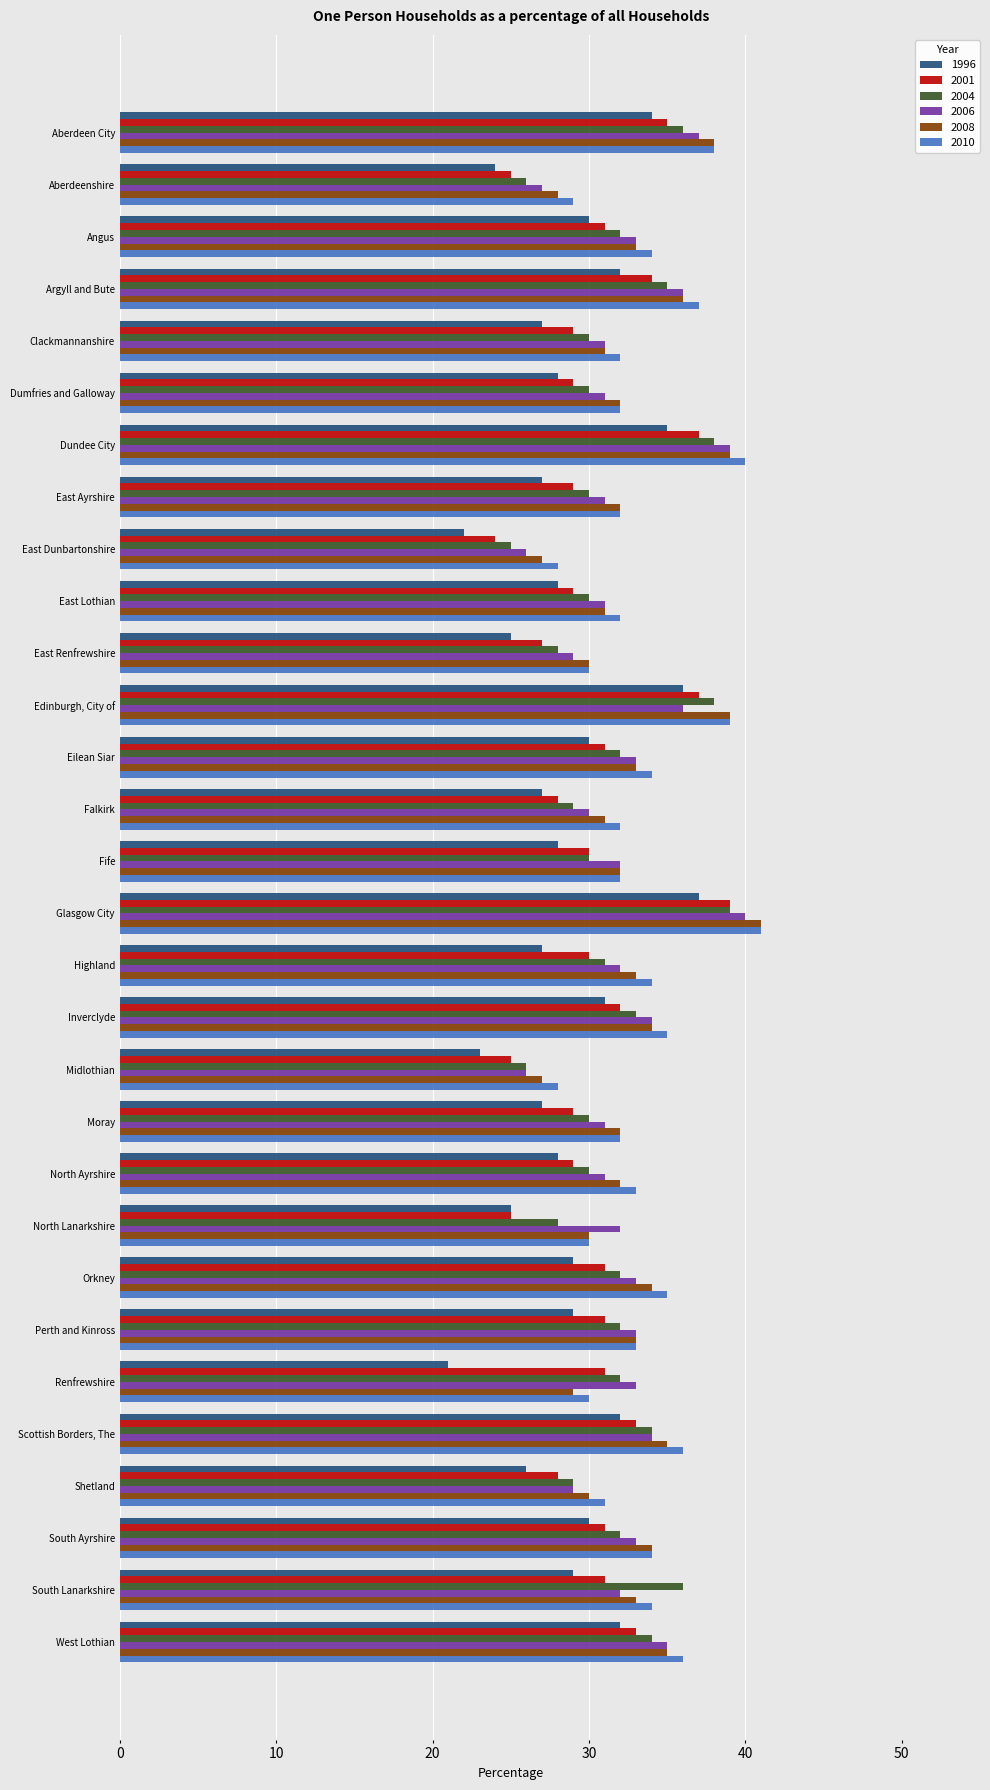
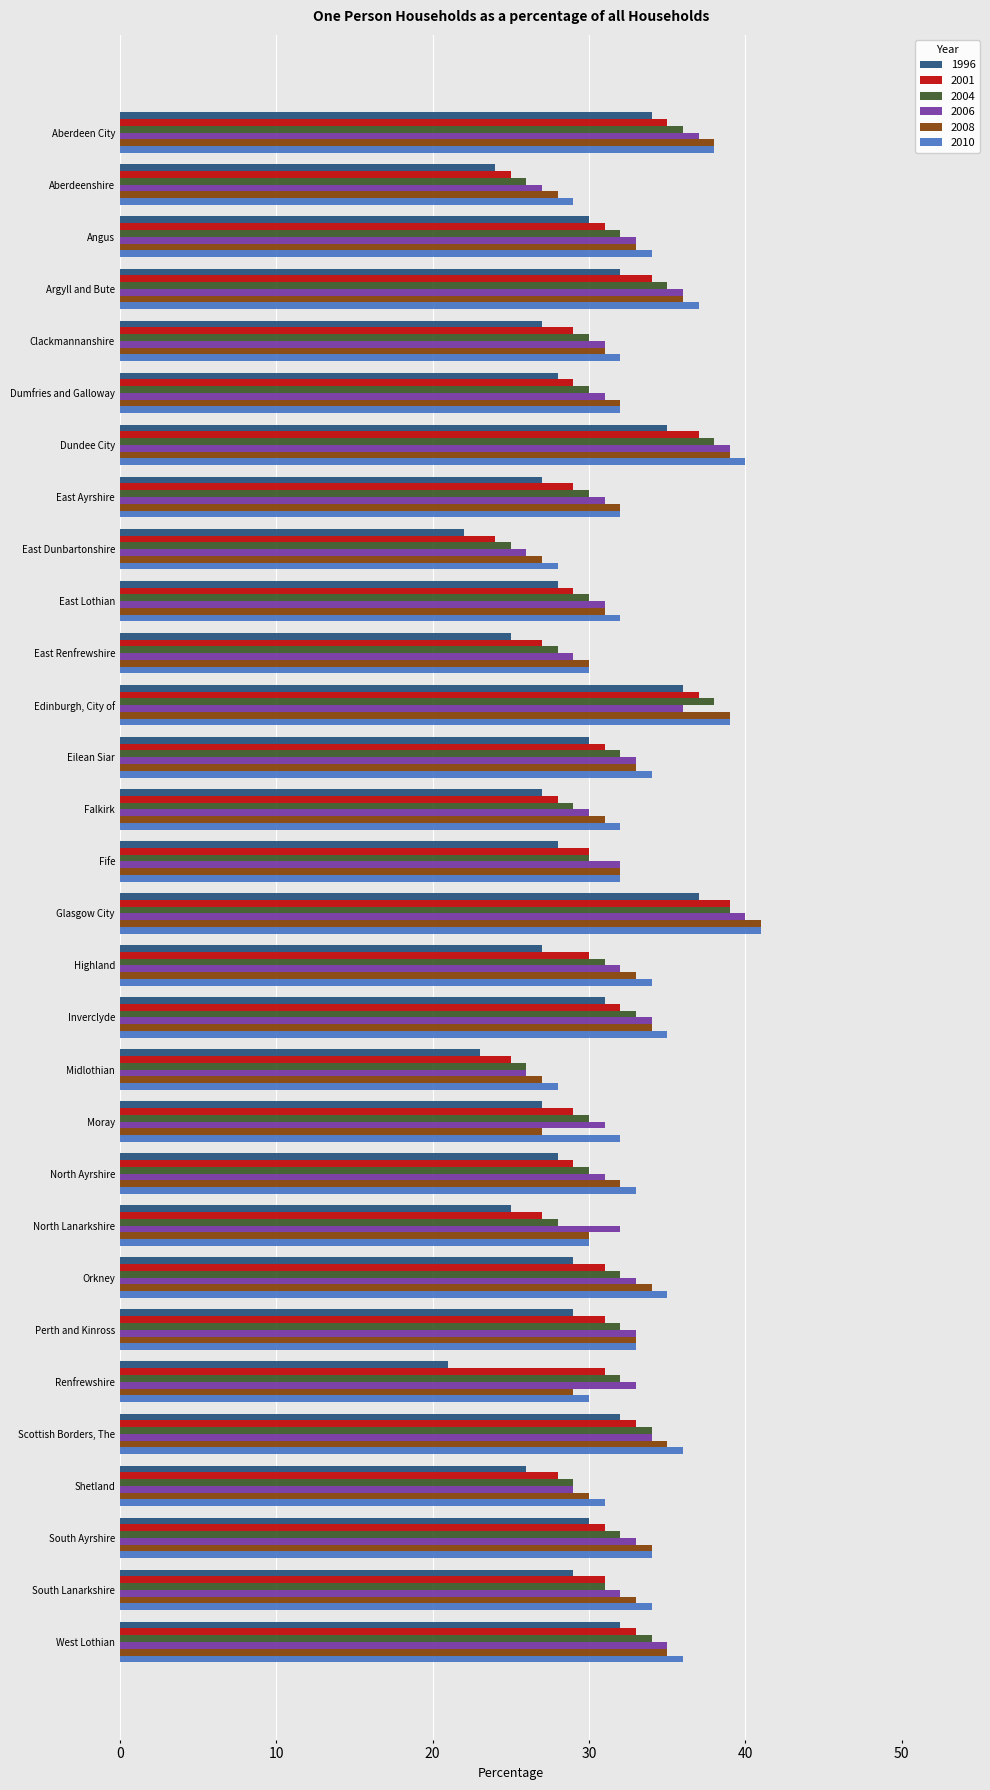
  {
    "1996": {
      "Aberdeen City": 34,
      "Aberdeenshire": 24,
      "Angus": 30,
      "Argyll and Bute": 32,
      "Clackmannanshire": 27,
      "Dumfries and Galloway": 28,
      "Dundee City": 35,
      "East Ayrshire": 27,
      "East Dunbartonshire": 22,
      "East Lothian": 28,
      "East Renfrewshire": 25,
      "Edinburgh, City of": 36,
      "Eilean Siar": 30,
      "Falkirk": 27,
      "Fife": 28,
      "Glasgow City": 37,
      "Highland": 27,
      "Inverclyde": 31,
      "Midlothian": 23,
      "Moray": 27,
      "North Ayrshire": 28,
      "North Lanarkshire": 25,
      "Orkney": 29,
      "Perth and Kinross": 29,
      "Renfrewshire": 21,
      "Scottish Borders, The": 32,
      "Shetland": 26,
      "South Ayrshire": 30,
      "South Lanarkshire": 29,
      "West Lothian": 32
    },
    "2001": {
      "Aberdeen City": 35,
      "Aberdeenshire": 25,
      "Angus": 31,
      "Argyll and Bute": 34,
      "Clackmannanshire": 29,
      "Dumfries and Galloway": 29,
      "Dundee City": 37,
      "East Ayrshire": 29,
      "East Dunbartonshire": 24,
      "East Lothian": 29,
      "East Renfrewshire": 27,
      "Edinburgh, City of": 37,
      "Eilean Siar": 31,
      "Falkirk": 28,
      "Fife": 30,
      "Glasgow City": 39,
      "Highland": 30,
      "Inverclyde": 32,
      "Midlothian": 25,
      "Moray": 29,
      "North Ayrshire": 29,
-     "North Lanarkshire": 25,
+     "North Lanarkshire": 27,
      "Orkney": 31,
      "Perth and Kinross": 31,
      "Renfrewshire": 31,
      "Scottish Borders, The": 33,
      "Shetland": 28,
      "South Ayrshire": 31,
      "South Lanarkshire": 31,
      "West Lothian": 33
    },
    "2004": {
      "Aberdeen City": 36,
      "Aberdeenshire": 26,
      "Angus": 32,
      "Argyll and Bute": 35,
      "Clackmannanshire": 30,
      "Dumfries and Galloway": 30,
      "Dundee City": 38,
      "East Ayrshire": 30,
      "East Dunbartonshire": 25,
      "East Lothian": 30,
      "East Renfrewshire": 28,
      "Edinburgh, City of": 38,
      "Eilean Siar": 32,
      "Falkirk": 29,
      "Fife": 30,
      "Glasgow City": 39,
      "Highland": 31,
      "Inverclyde": 33,
      "Midlothian": 26,
      "Moray": 30,
      "North Ayrshire": 30,
      "North Lanarkshire": 28,
      "Orkney": 32,
      "Perth and Kinross": 32,
      "Renfrewshire": 32,
      "Scottish Borders, The": 34,
      "Shetland": 29,
      "South Ayrshire": 32,
-     "South Lanarkshire": 36,
+     "South Lanarkshire": 31,
      "West Lothian": 34
    },
    "2006": {
      "Aberdeen City": 37,
      "Aberdeenshire": 27,
      "Angus": 33,
      "Argyll and Bute": 36,
      "Clackmannanshire": 31,
      "Dumfries and Galloway": 31,
      "Dundee City": 39,
      "East Ayrshire": 31,
      "East Dunbartonshire": 26,
      "East Lothian": 31,
      "East Renfrewshire": 29,
      "Edinburgh, City of": 36,
      "Eilean Siar": 33,
      "Falkirk": 30,
      "Fife": 32,
      "Glasgow City": 40,
      "Highland": 32,
      "Inverclyde": 34,
      "Midlothian": 26,
      "Moray": 31,
      "North Ayrshire": 31,
      "North Lanarkshire": 32,
      "Orkney": 33,
      "Perth and Kinross": 33,
      "Renfrewshire": 33,
      "Scottish Borders, The": 34,
      "Shetland": 29,
      "South Ayrshire": 33,
      "South Lanarkshire": 32,
      "West Lothian": 35
    },
    "2008": {
      "Aberdeen City": 38,
      "Aberdeenshire": 28,
      "Angus": 33,
      "Argyll and Bute": 36,
      "Clackmannanshire": 31,
      "Dumfries and Galloway": 32,
      "Dundee City": 39,
      "East Ayrshire": 32,
      "East Dunbartonshire": 27,
      "East Lothian": 31,
      "East Renfrewshire": 30,
      "Edinburgh, City of": 39,
      "Eilean Siar": 33,
      "Falkirk": 31,
      "Fife": 32,
      "Glasgow City": 41,
      "Highland": 33,
      "Inverclyde": 34,
      "Midlothian": 27,
-     "Moray": 32,
+     "Moray": 27,
      "North Ayrshire": 32,
      "North Lanarkshire": 30,
      "Orkney": 34,
      "Perth and Kinross": 33,
      "Renfrewshire": 29,
      "Scottish Borders, The": 35,
      "Shetland": 30,
      "South Ayrshire": 34,
      "South Lanarkshire": 33,
      "West Lothian": 35
    },
    "2010": {
      "Aberdeen City": 38,
      "Aberdeenshire": 29,
      "Angus": 34,
      "Argyll and Bute": 37,
      "Clackmannanshire": 32,
      "Dumfries and Galloway": 32,
      "Dundee City": 40,
      "East Ayrshire": 32,
      "East Dunbartonshire": 28,
      "East Lothian": 32,
      "East Renfrewshire": 30,
      "Edinburgh, City of": 39,
      "Eilean Siar": 34,
      "Falkirk": 32,
      "Fife": 32,
      "Glasgow City": 41,
      "Highland": 34,
      "Inverclyde": 35,
      "Midlothian": 28,
      "Moray": 32,
      "North Ayrshire": 33,
      "North Lanarkshire": 30,
      "Orkney": 35,
      "Perth and Kinross": 33,
      "Renfrewshire": 30,
      "Scottish Borders, The": 36,
      "Shetland": 31,
      "South Ayrshire": 34,
      "South Lanarkshire": 34,
      "West Lothian": 36
    }
  }
